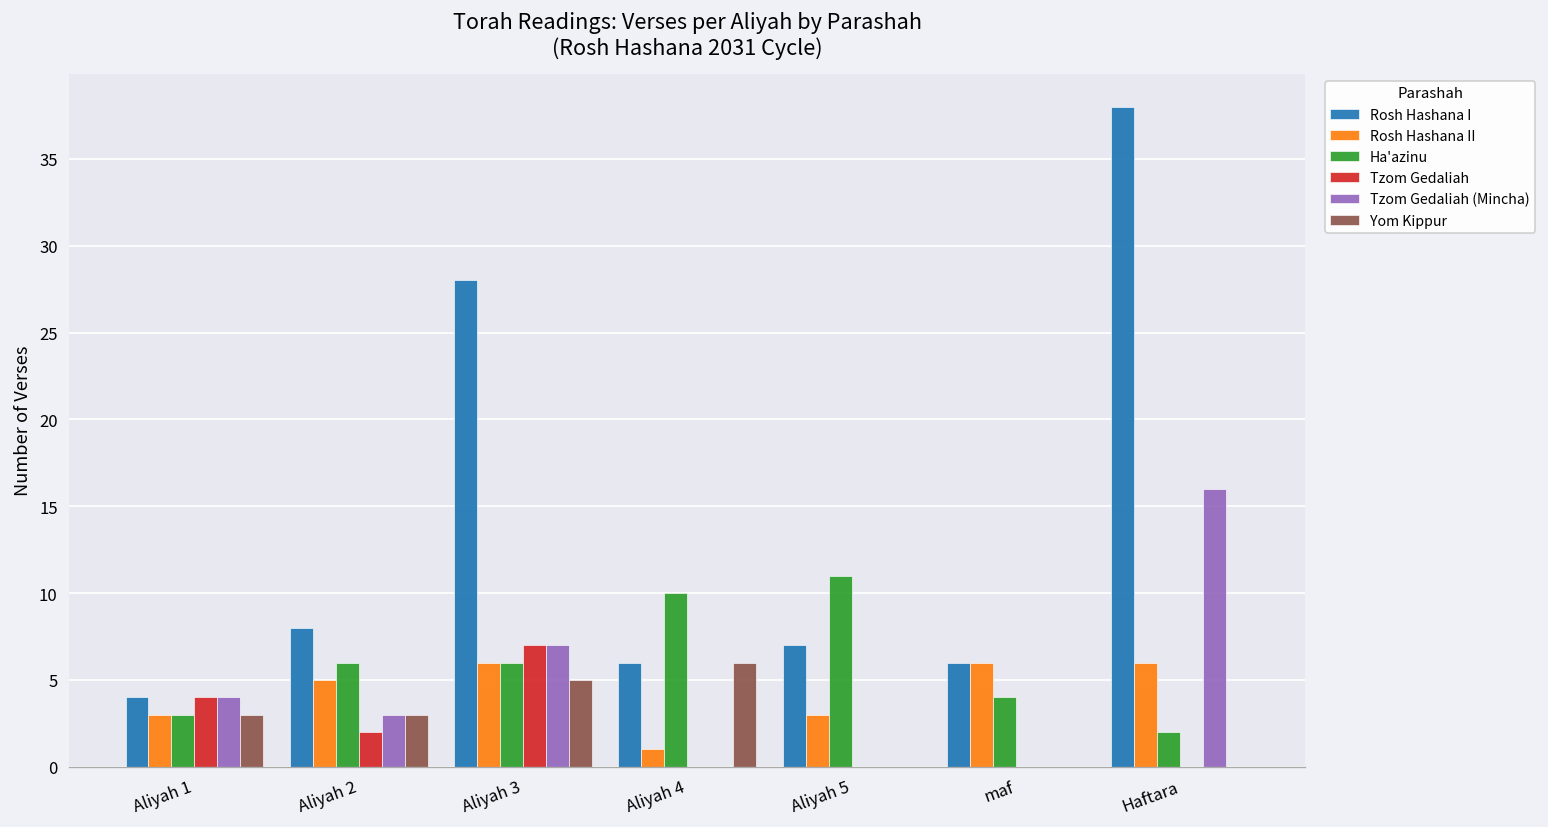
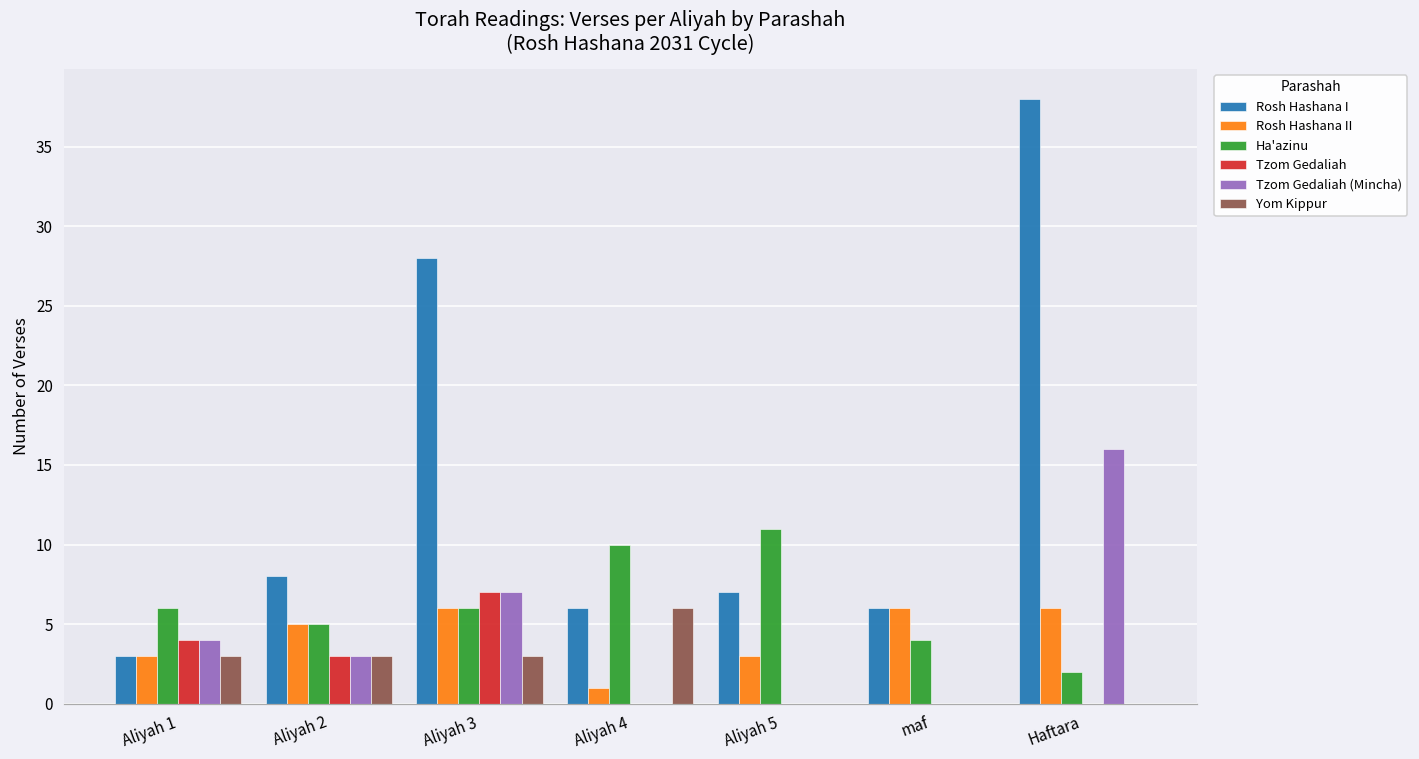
  {
    "Rosh Hashana I": {
-     "Aliyah 1": 4,
+     "Aliyah 1": 3,
      "Aliyah 2": 8,
      "Aliyah 3": 28,
      "Aliyah 4": 6,
      "Aliyah 5": 7,
      "maf": 6,
      "Haftara": 38
    },
    "Rosh Hashana II": {
      "Aliyah 1": 3,
      "Aliyah 2": 5,
      "Aliyah 3": 6,
      "Aliyah 4": 1,
      "Aliyah 5": 3,
      "maf": 6,
      "Haftara": 6
    },
    "Ha'azinu": {
-     "Aliyah 1": 3,
-     "Aliyah 2": 6,
+     "Aliyah 1": 6,
+     "Aliyah 2": 5,
      "Aliyah 3": 6,
      "Aliyah 4": 10,
      "Aliyah 5": 11,
      "maf": 4,
      "Haftara": 2
    },
    "Tzom Gedaliah": {
      "Aliyah 1": 4,
-     "Aliyah 2": 2,
+     "Aliyah 2": 3,
      "Aliyah 3": 7,
      "Aliyah 4": 0,
      "Aliyah 5": 0,
      "maf": 0,
      "Haftara": 0
    },
    "Tzom Gedaliah (Mincha)": {
      "Aliyah 1": 4,
      "Aliyah 2": 3,
      "Aliyah 3": 7,
      "Aliyah 4": 0,
      "Aliyah 5": 0,
      "maf": 0,
      "Haftara": 16
    },
    "Yom Kippur": {
      "Aliyah 1": 3,
      "Aliyah 2": 3,
-     "Aliyah 3": 5,
+     "Aliyah 3": 3,
      "Aliyah 4": 6,
      "Aliyah 5": 0,
      "maf": 0,
      "Haftara": 0
    }
  }
